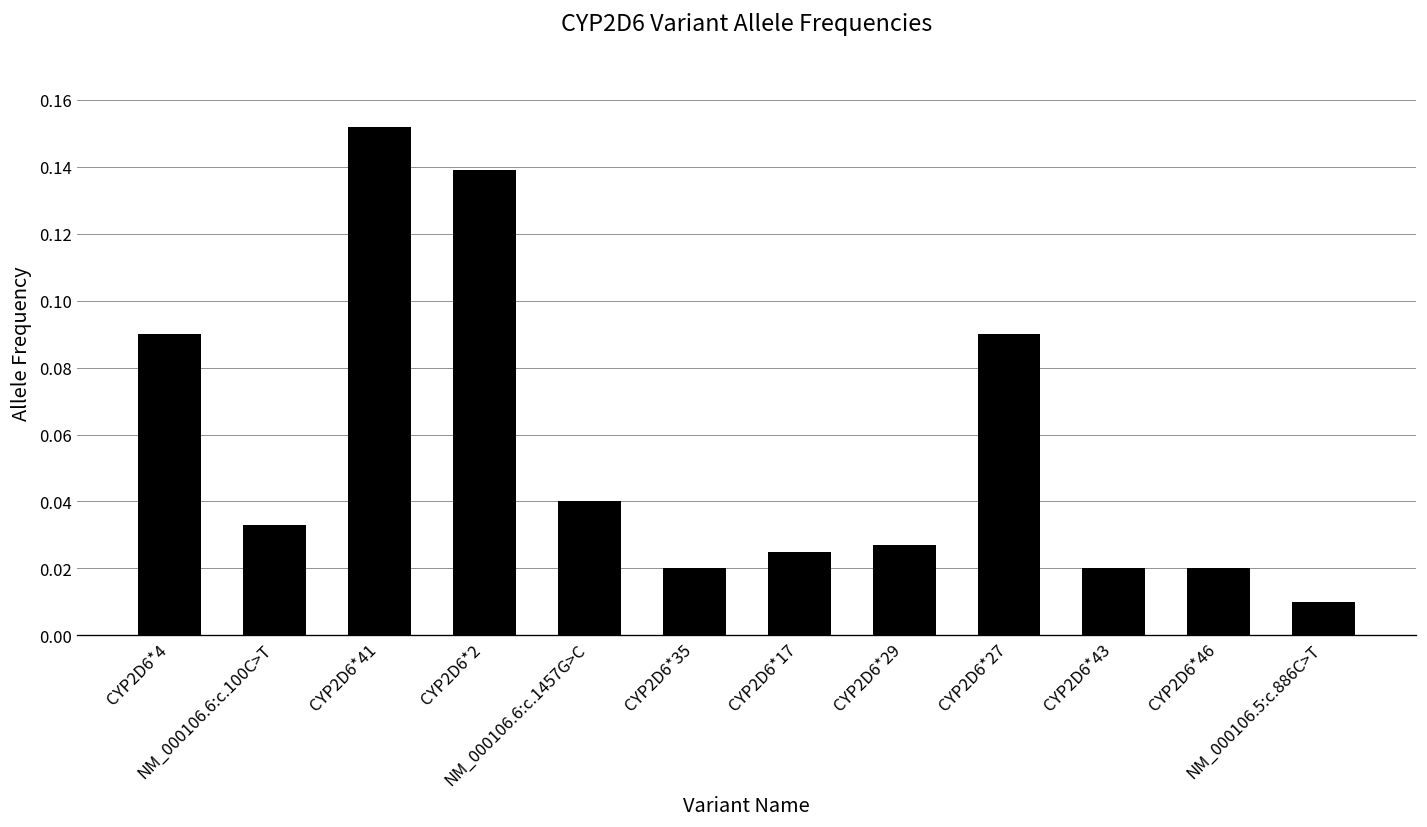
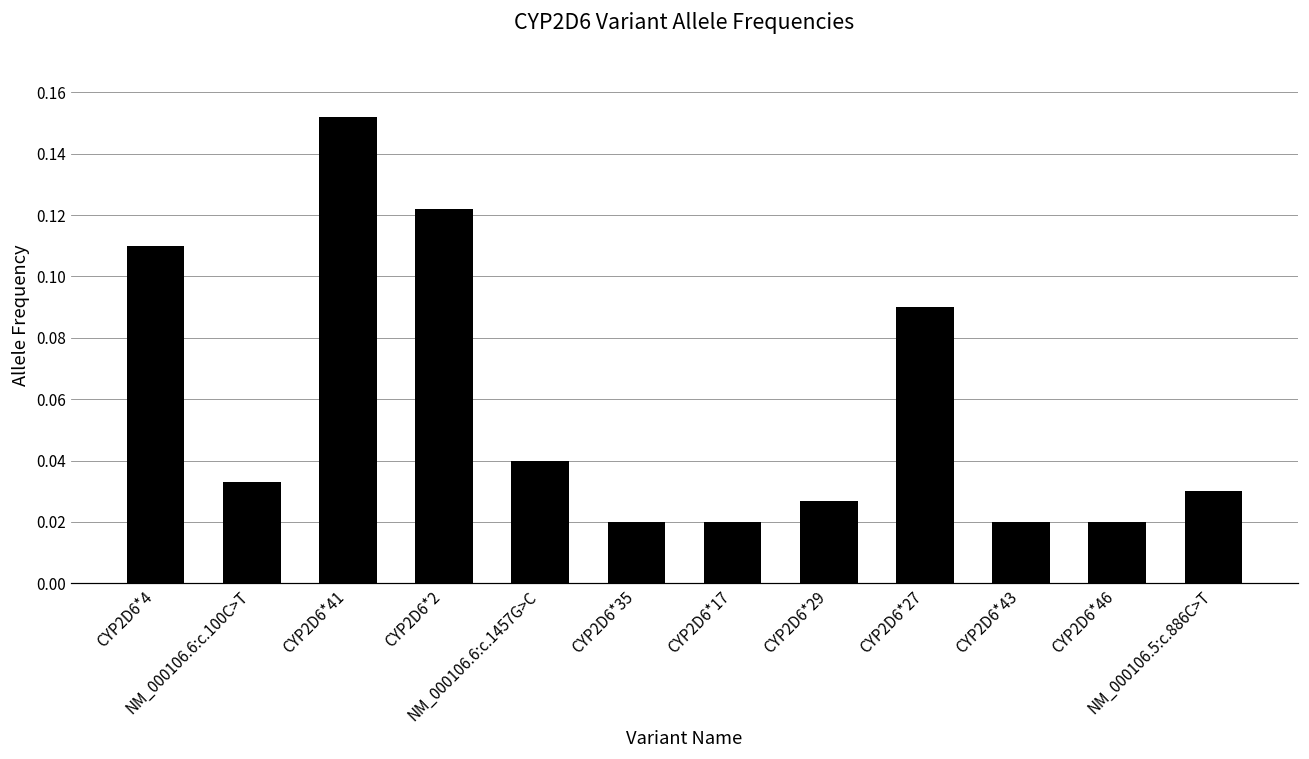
  {
-   "CYP2D6*4": 0.09,
+   "CYP2D6*4": 0.11,
    "NM_000106.6:c.100C>T": 0.033,
    "CYP2D6*41": 0.152,
-   "CYP2D6*2": 0.139,
+   "CYP2D6*2": 0.122,
    "NM_000106.6:c.1457G>C": 0.040,
    "CYP2D6*35": 0.020,
-   "CYP2D6*17": 0.025,
+   "CYP2D6*17": 0.020,
    "CYP2D6*29": 0.027,
    "CYP2D6*27": 0.090,
    "CYP2D6*43": 0.020,
    "CYP2D6*46": 0.020,
-   "NM_000106.5:c.886C>T": 0.01
+   "NM_000106.5:c.886C>T": 0.03
  }
